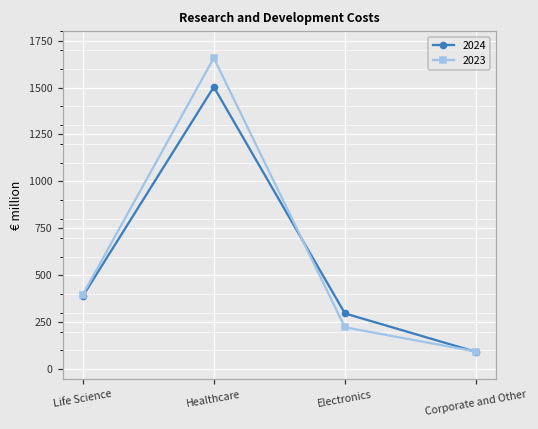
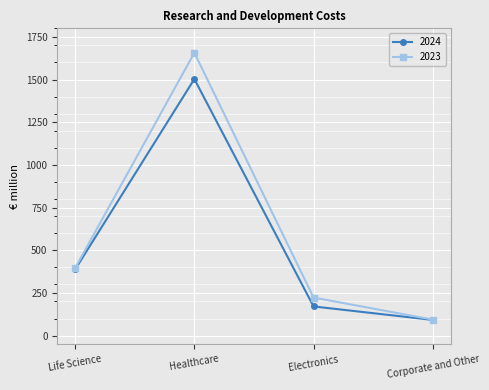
  {
    "2024": {
      "Healthcare": 1500,
-     "Electronics": 300
+     "Electronics": 170
    },
    "2023": {
      "Healthcare": 1660,
      "Electronics": 220
    }
  }
